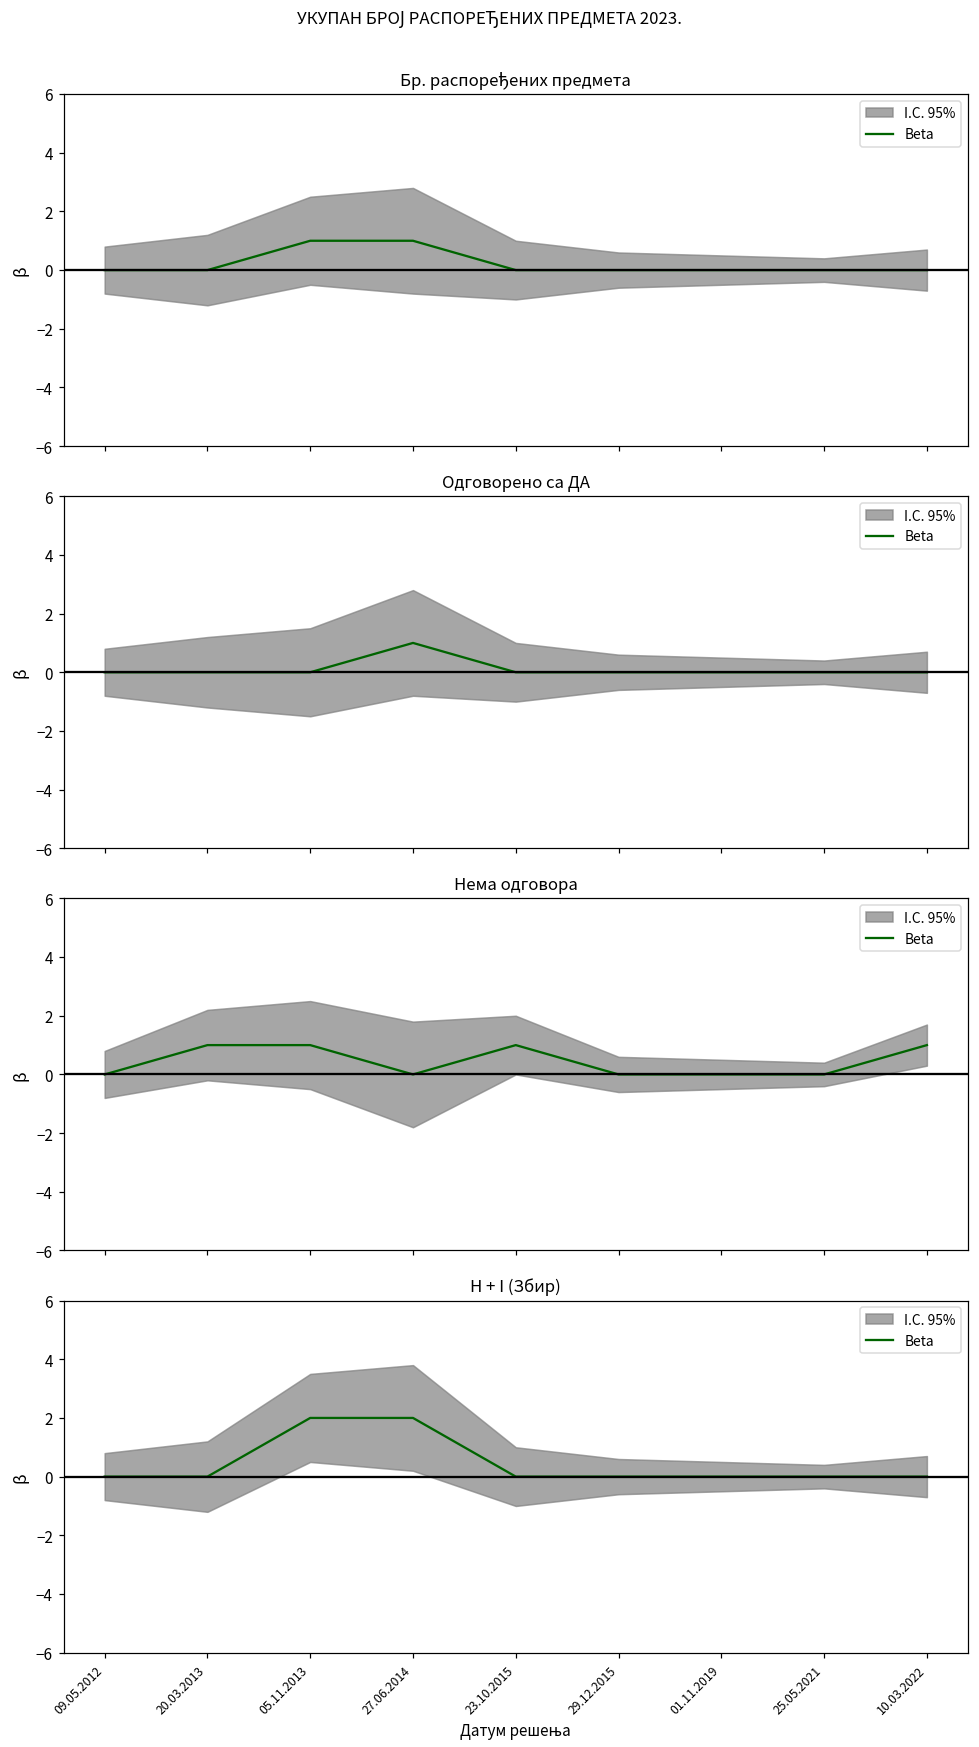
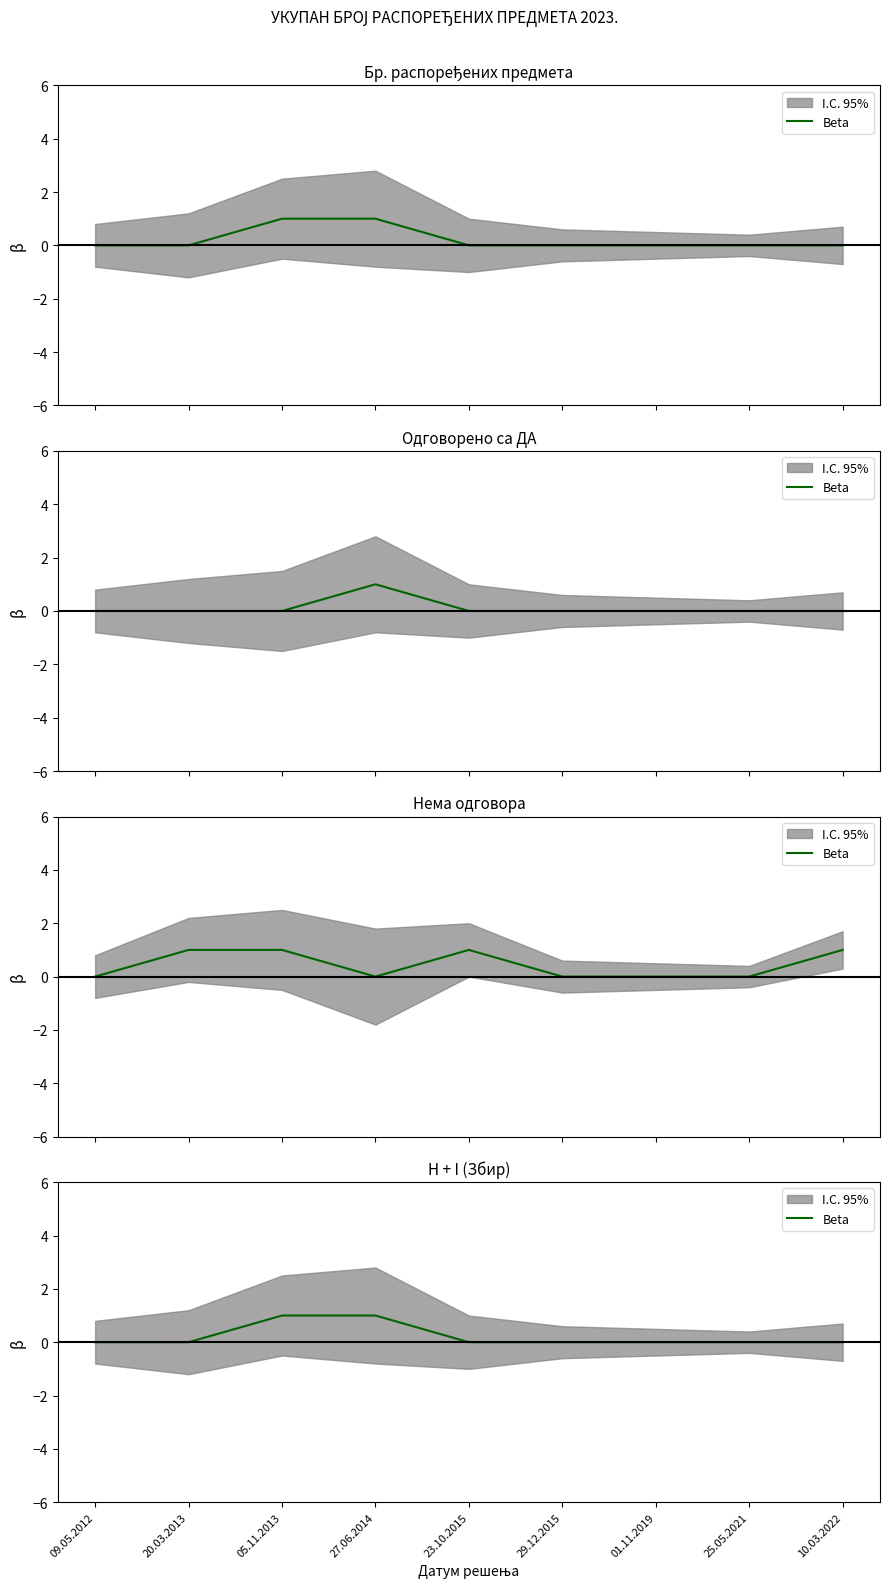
  {
    "H + I (Збир)": {
      "Beta": {
        "09.05.2012": 0,
        "20.03.2013": 0,
-       "05.11.2013": 2,
-       "27.06.2014": 2,
+       "05.11.2013": 1,
+       "27.06.2014": 1,
        "23.10.2015": 0,
        "29.12.2015": 0,
        "01.11.2019": 0,
        "25.05.2021": 0,
        "10.03.2022": 0
      }
    }
  }
